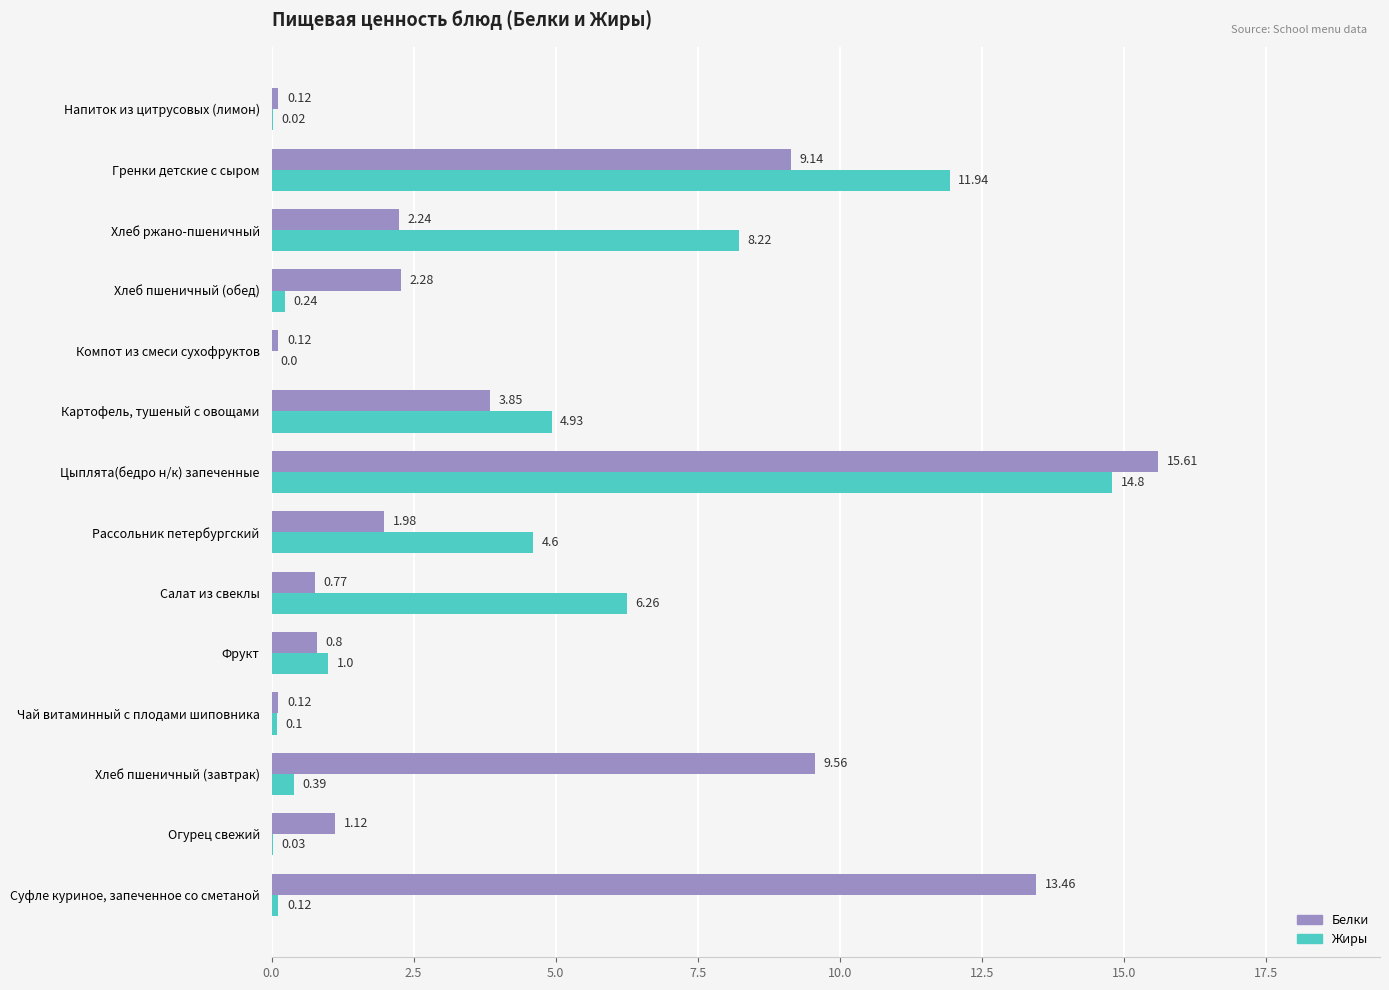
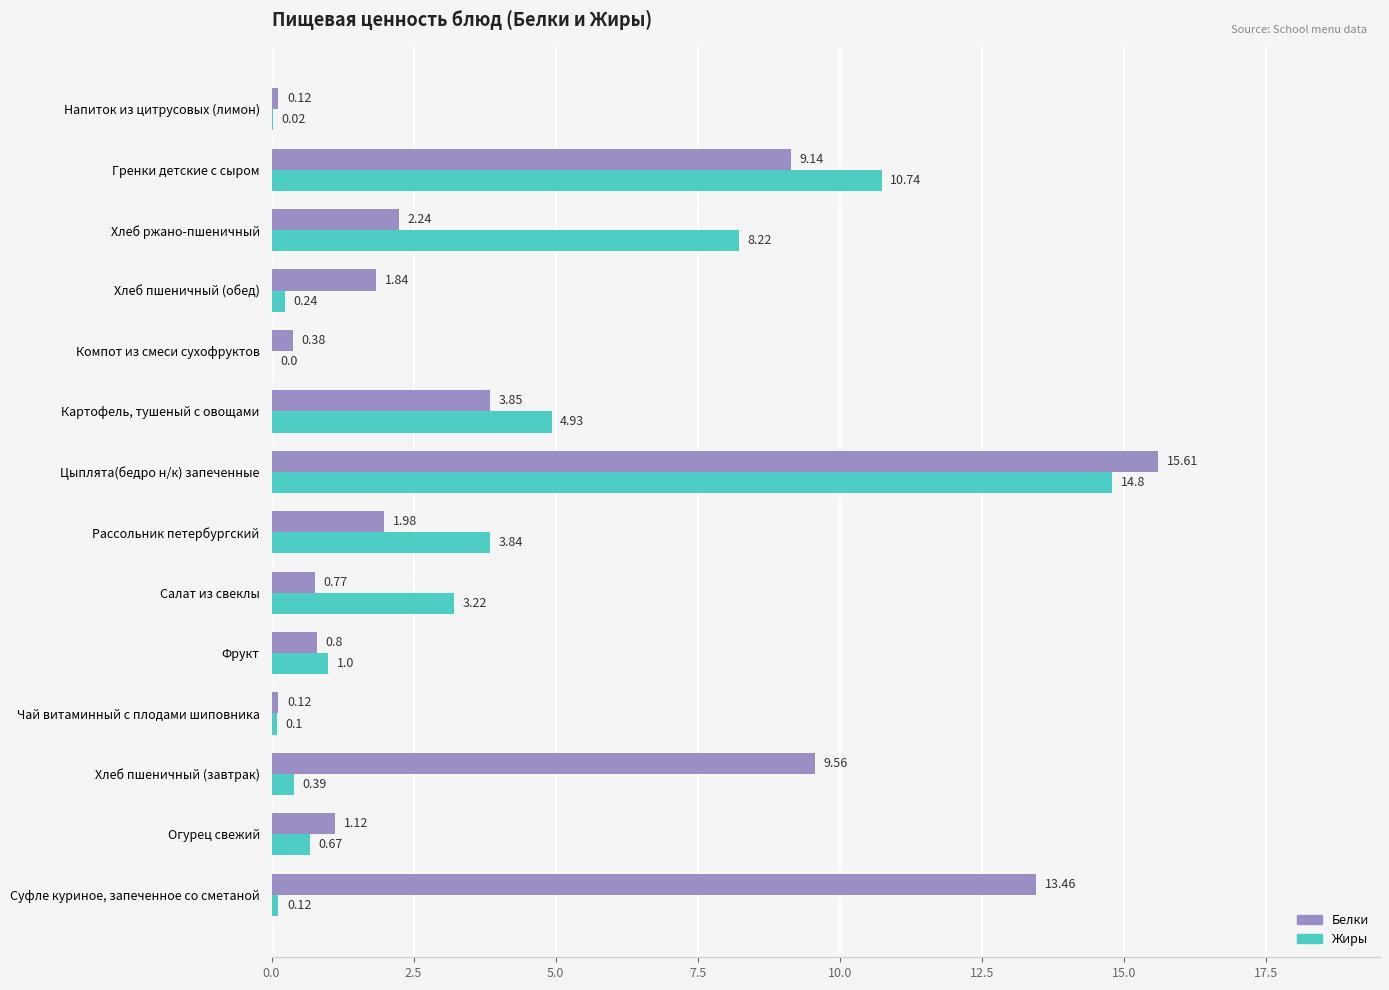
  {
    "Белки": {
      "Напиток из цитрусовых (лимон)": 0.12,
      "Гренки детские с сыром": 9.14,
      "Хлеб ржано-пшеничный": 2.24,
-     "Хлеб пшеничный (обед)": 2.28,
-     "Компот из смеси сухофруктов": 0.12,
+     "Хлеб пшеничный (обед)": 1.84,
+     "Компот из смеси сухофруктов": 0.38,
      "Картофель, тушеный с овощами": 3.85,
      "Цыплята(бедро н/к) запеченные": 15.61,
      "Рассольник петербургский": 1.98,
      "Салат из свеклы": 0.77,
      "Фрукт": 0.8,
      "Чай витаминный с плодами шиповника": 0.12,
      "Хлеб пшеничный (завтрак)": 9.56,
      "Огурец свежий": 1.12,
      "Суфле куриное, запеченное со сметаной": 13.46
    },
    "Жиры": {
      "Напиток из цитрусовых (лимон)": 0.02,
-     "Гренки детские с сыром": 11.94,
+     "Гренки детские с сыром": 10.74,
      "Хлеб ржано-пшеничный": 8.22,
      "Хлеб пшеничный (обед)": 0.24,
      "Компот из смеси сухофруктов": 0.0,
      "Картофель, тушеный с овощами": 4.93,
      "Цыплята(бедро н/к) запеченные": 14.8,
-     "Рассольник петербургский": 4.6,
-     "Салат из свеклы": 6.26,
+     "Рассольник петербургский": 3.84,
+     "Салат из свеклы": 3.22,
      "Фрукт": 1.0,
      "Чай витаминный с плодами шиповника": 0.1,
      "Хлеб пшеничный (завтрак)": 0.39,
-     "Огурец свежий": 0.03,
+     "Огурец свежий": 0.67,
      "Суфле куриное, запеченное со сметаной": 0.12
    }
  }
